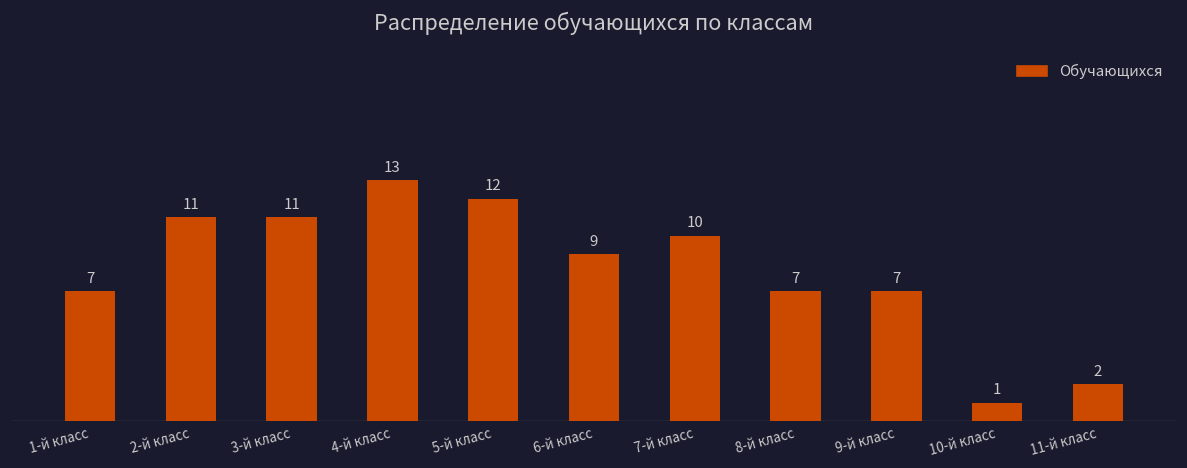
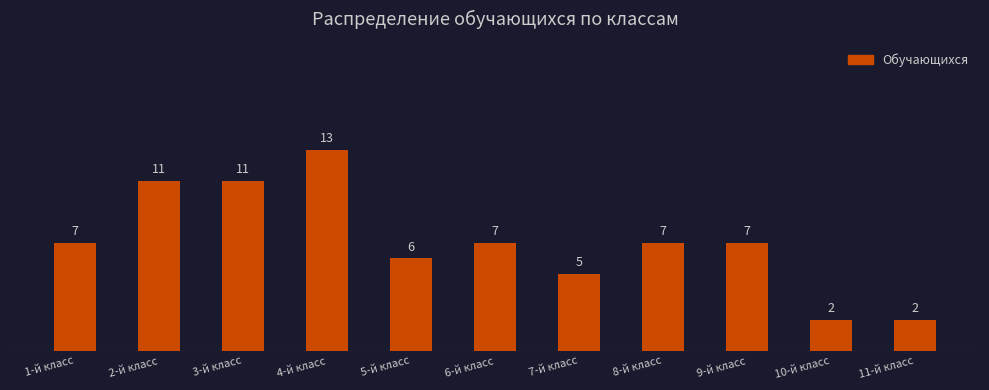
  {
    "1-й класс": 7,
    "2-й класс": 11,
    "3-й класс": 11,
    "4-й класс": 13,
-   "5-й класс": 12,
-   "6-й класс": 9,
-   "7-й класс": 10,
+   "5-й класс": 6,
+   "6-й класс": 7,
+   "7-й класс": 5,
    "8-й класс": 7,
    "9-й класс": 7,
-   "10-й класс": 1,
+   "10-й класс": 2,
    "11-й класс": 2
  }
